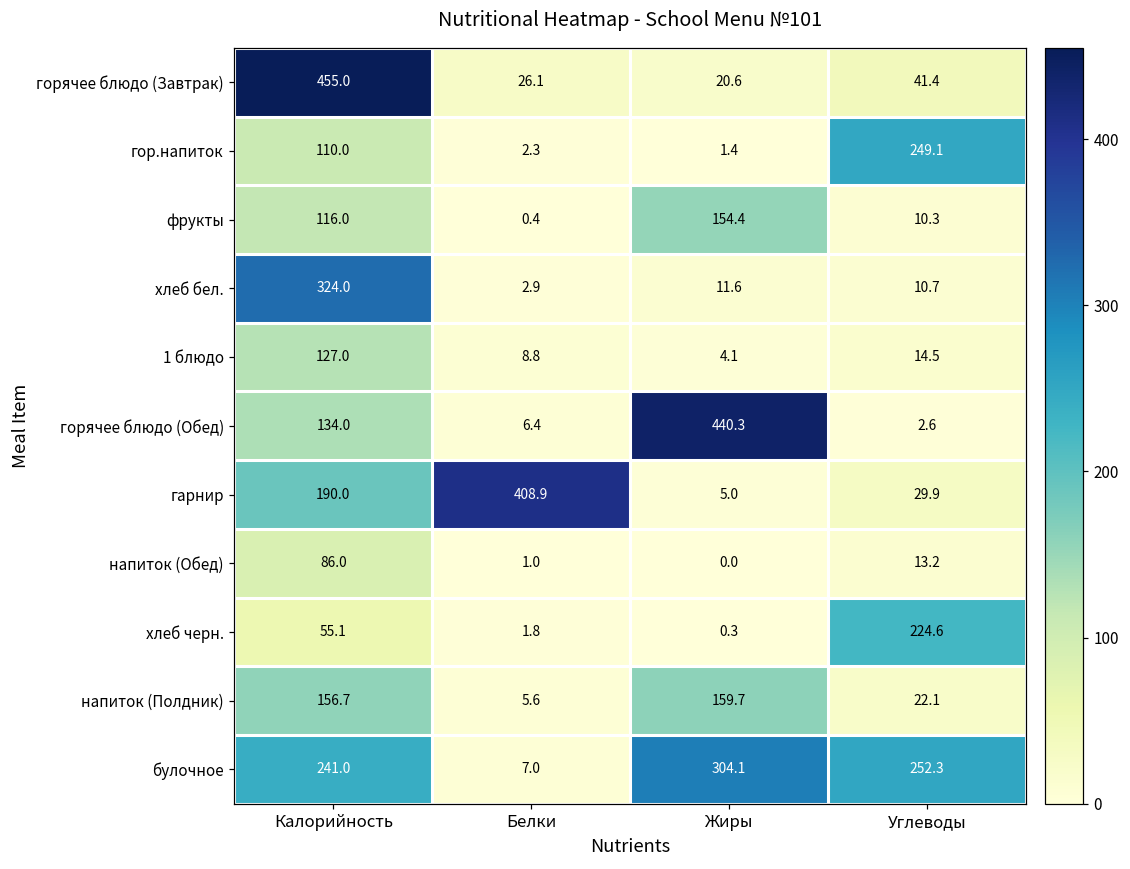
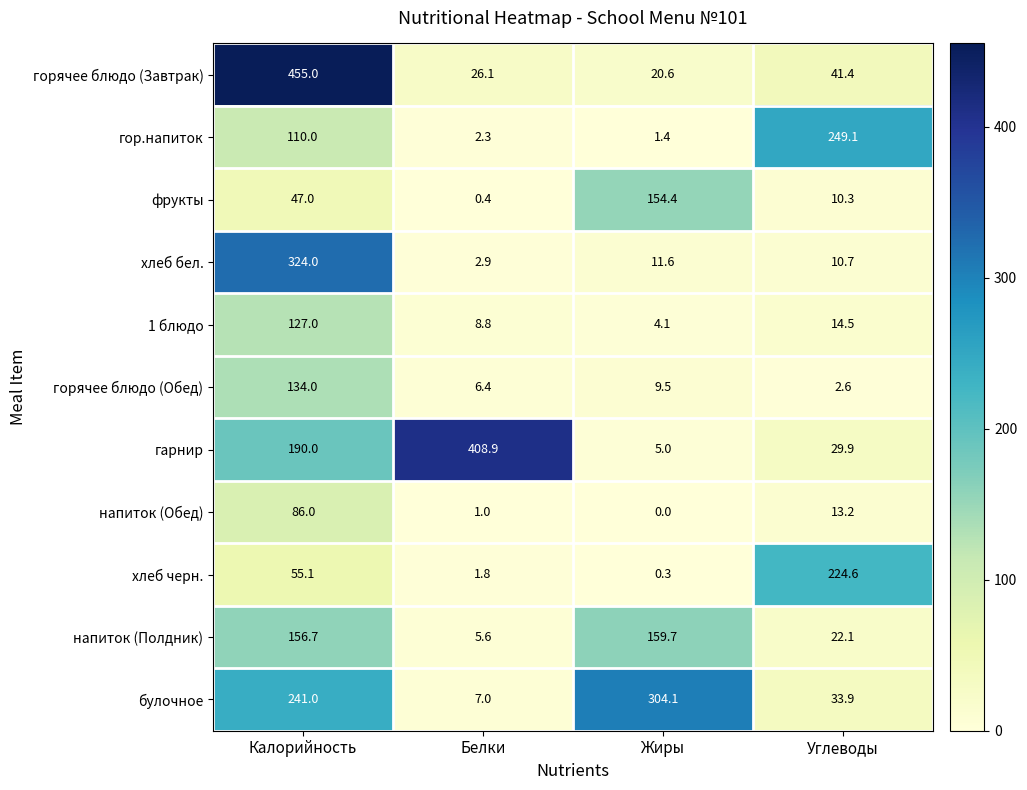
  {
    "горячее блюдо (Завтрак)": {
      "Калорийность": 455.0,
      "Белки": 26.1,
      "Жиры": 20.6,
      "Углеводы": 41.4
    },
    "гор.напиток": {
      "Калорийность": 110.0,
      "Белки": 2.3,
      "Жиры": 1.4,
      "Углеводы": 249.1
    },
    "фрукты": {
-     "Калорийность": 116.0,
+     "Калорийность": 47.0,
      "Белки": 0.4,
      "Жиры": 154.4,
      "Углеводы": 10.3
    },
    "хлеб бел.": {
      "Калорийность": 324.0,
      "Белки": 2.9,
      "Жиры": 11.6,
      "Углеводы": 10.7
    },
    "1 блюдо": {
      "Калорийность": 127.0,
      "Белки": 8.8,
      "Жиры": 4.1,
      "Углеводы": 14.5
    },
    "горячее блюдо (Обед)": {
      "Калорийность": 134.0,
      "Белки": 6.4,
-     "Жиры": 440.3,
+     "Жиры": 9.5,
      "Углеводы": 2.6
    },
    "гарнир": {
      "Калорийность": 190.0,
      "Белки": 408.9,
      "Жиры": 5.0,
      "Углеводы": 29.9
    },
    "напиток (Обед)": {
      "Калорийность": 86.0,
      "Белки": 1.0,
      "Жиры": 0.0,
      "Углеводы": 13.2
    },
    "хлеб черн.": {
      "Калорийность": 55.1,
      "Белки": 1.8,
      "Жиры": 0.3,
      "Углеводы": 224.6
    },
    "напиток (Полдник)": {
      "Калорийность": 156.7,
      "Белки": 5.6,
      "Жиры": 159.7,
      "Углеводы": 22.1
    },
    "булочное": {
      "Калорийность": 241.0,
      "Белки": 7.0,
      "Жиры": 304.1,
-     "Углеводы": 252.3
+     "Углеводы": 33.9
    }
  }
